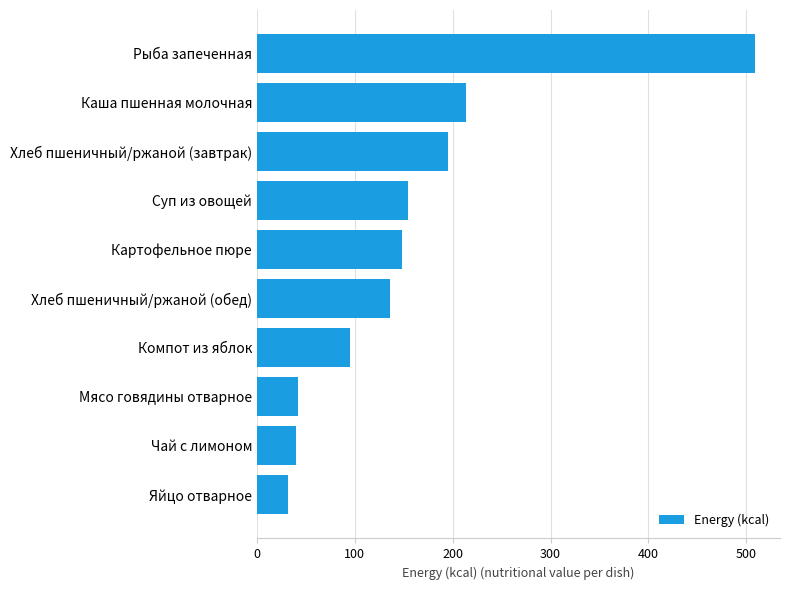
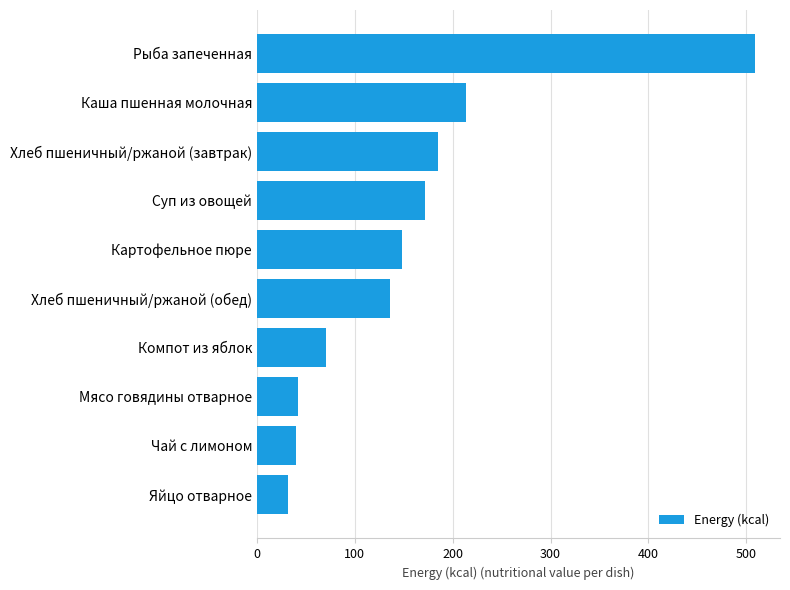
  {
    "Рыба запеченная": 510,
    "Каша пшенная молочная": 210,
-   "Хлеб пшеничный/ржаной (завтрак)": 200,
-   "Суп из овощей": 150,
+   "Хлеб пшеничный/ржаной (завтрак)": 190,
+   "Суп из овощей": 170,
    "Картофельное пюре": 150,
    "Хлеб пшеничный/ржаной (обед)": 140,
-   "Компот из яблок": 100,
+   "Компот из яблок": 70,
    "Мясо говядины отварное": 40,
    "Чай с лимоном": 40,
    "Яйцо отварное": 30
  }
